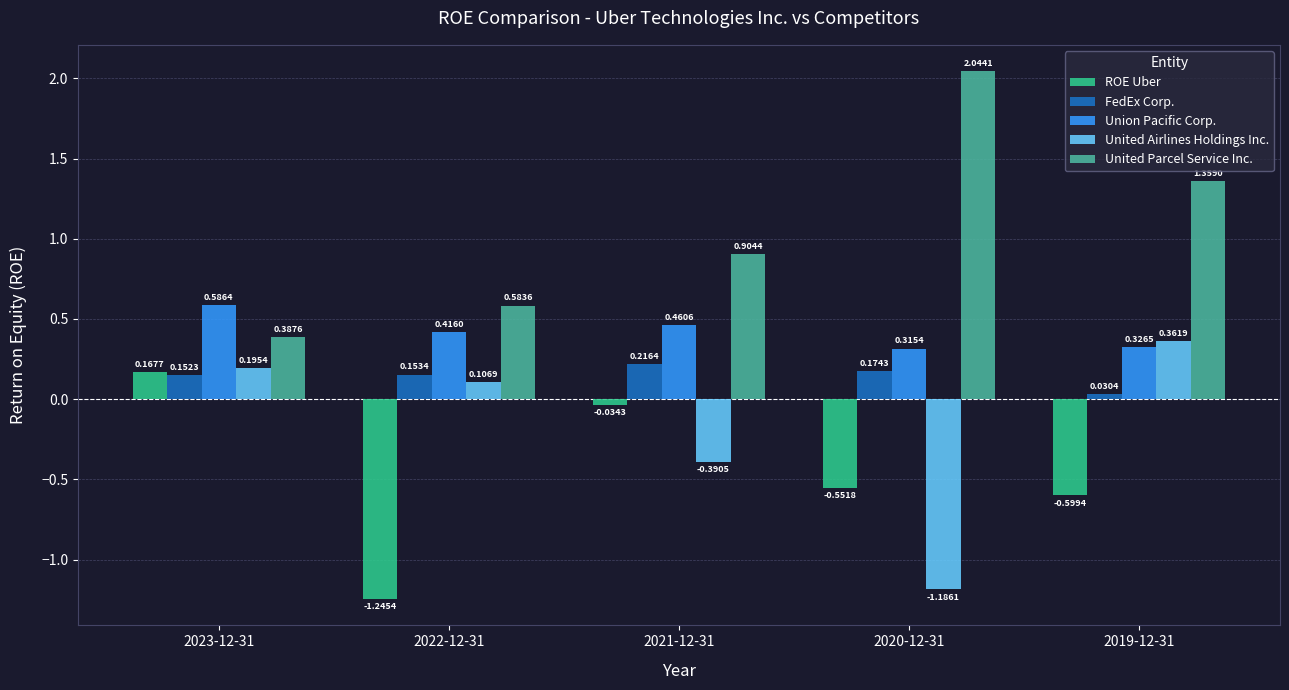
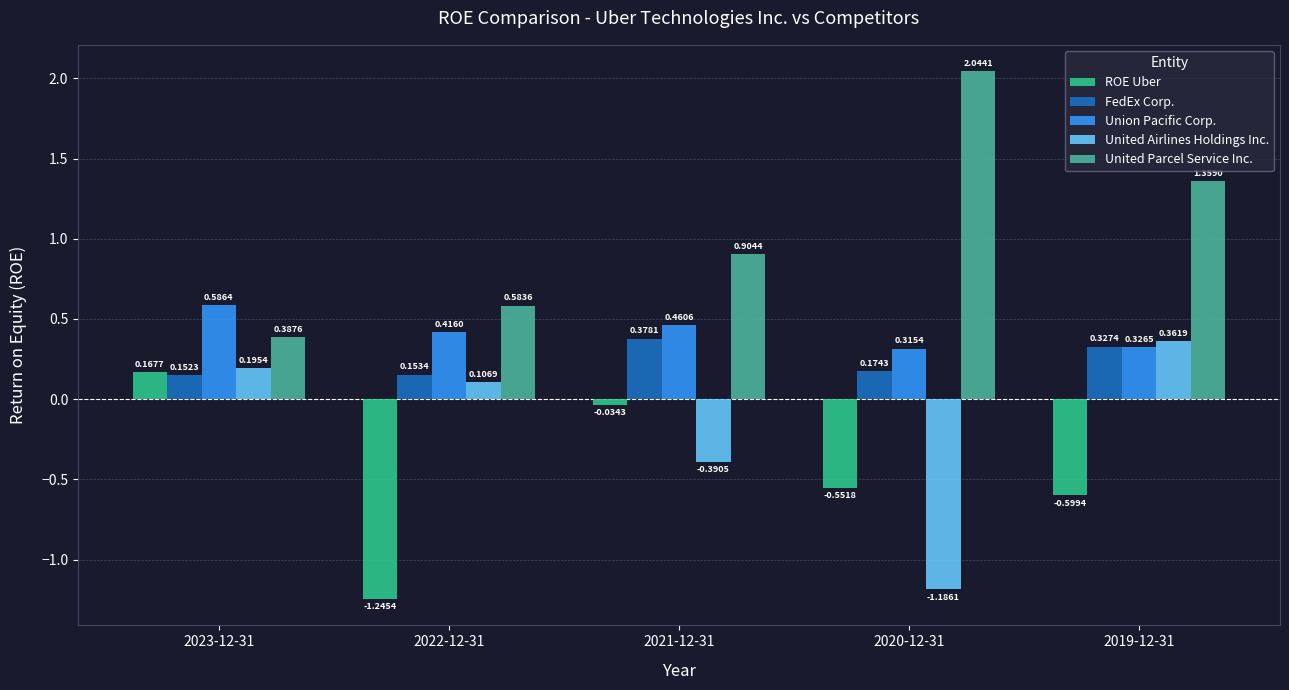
  {
    "FedEx Corp.": {
      "2023-12-31": 0.1523,
      "2022-12-31": 0.1534,
-     "2021-12-31": 0.2164,
+     "2021-12-31": 0.3781,
      "2020-12-31": 0.1743,
-     "2019-12-31": 0.0304
+     "2019-12-31": 0.3274
    },
    "Union Pacific Corp.": {
      "2023-12-31": 0.5864,
      "2022-12-31": 0.4160,
      "2021-12-31": 0.4606,
      "2020-12-31": 0.3154,
      "2019-12-31": 0.3265
    },
    "United Airlines Holdings Inc.": {
      "2023-12-31": 0.1954,
      "2022-12-31": 0.1069,
      "2021-12-31": -0.3905,
      "2020-12-31": -1.1861,
      "2019-12-31": 0.3619
    }
  }
